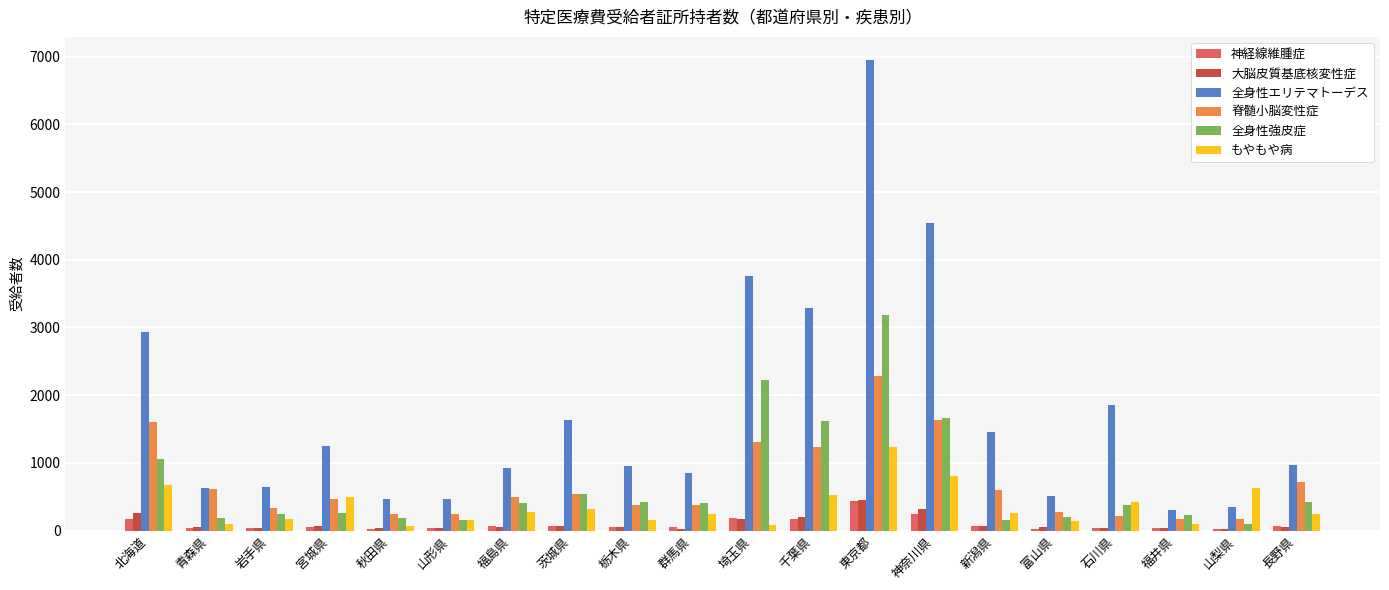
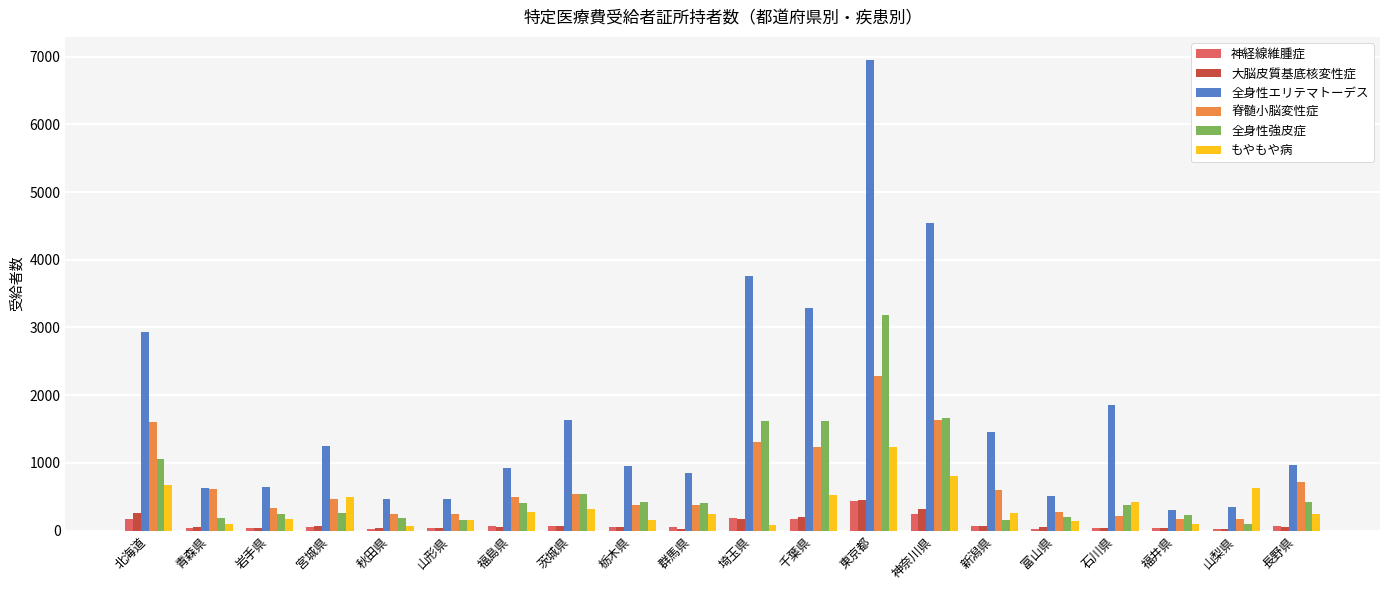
  {
    "全身性エリテマトーデス": {
      "北海道": 2900,
      "青森県": 600,
      "岩手県": 600,
      "宮城県": 1300,
      "秋田県": 500,
      "山形県": 500,
      "福島県": 900,
      "茨城県": 1600,
      "栃木県": 900,
      "群馬県": 900,
      "埼玉県": 3800,
      "千葉県": 3300,
      "東京都": 6900,
      "神奈川県": 4500,
      "新潟県": 1500,
      "富山県": 500,
      "石川県": 1900,
      "福井県": 300,
      "山梨県": 300,
      "長野県": 1000
    },
    "全身性強皮症": {
      "北海道": 1100,
      "青森県": 200,
      "岩手県": 200,
      "宮城県": 300,
      "秋田県": 200,
      "山形県": 200,
      "福島県": 400,
      "茨城県": 500,
      "栃木県": 400,
      "群馬県": 400,
-     "埼玉県": 2200,
+     "埼玉県": 1600,
      "千葉県": 1600,
      "東京都": 3200,
      "神奈川県": 1700,
      "新潟県": 200,
      "富山県": 200,
      "石川県": 400,
      "福井県": 200,
      "山梨県": 100,
      "長野県": 400
    },
    "もやもや病": {
      "北海道": 700,
      "青森県": 100,
      "岩手県": 200,
      "宮城県": 500,
      "秋田県": 100,
      "山形県": 200,
      "福島県": 300,
      "茨城県": 300,
      "栃木県": 200,
      "群馬県": 200,
      "埼玉県": 100,
      "千葉県": 500,
      "東京都": 1200,
      "神奈川県": 800,
      "新潟県": 300,
      "富山県": 100,
      "石川県": 400,
      "福井県": 100,
      "山梨県": 600,
      "長野県": 200
    }
  }
